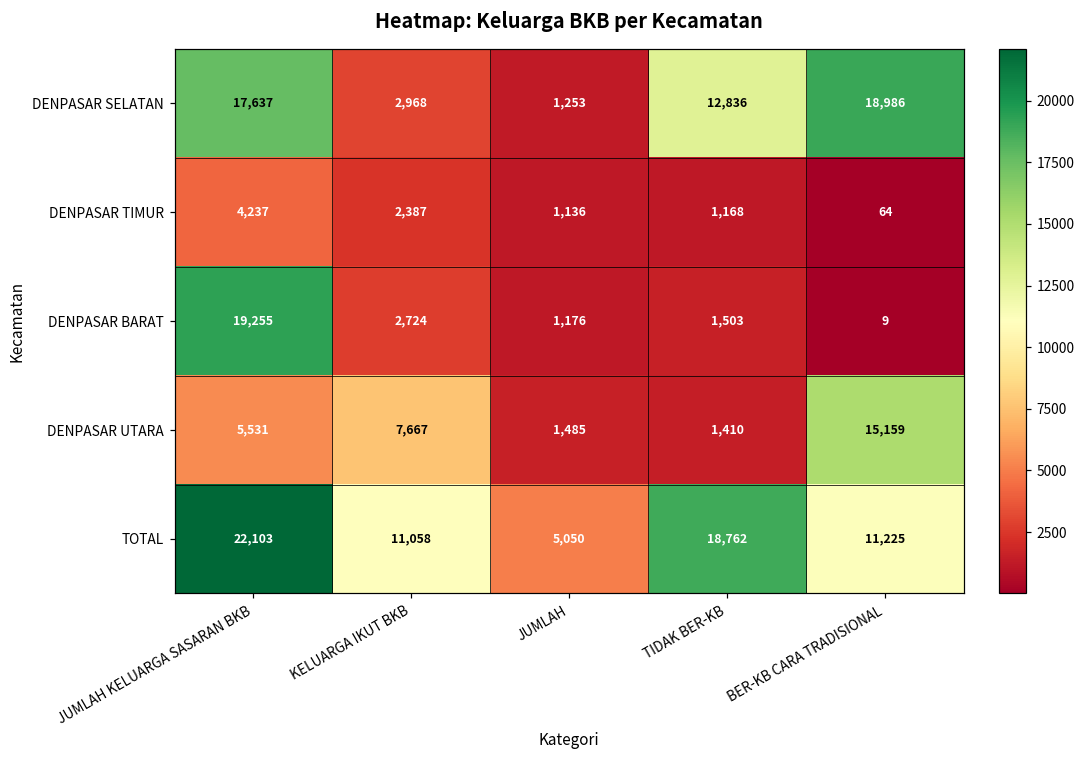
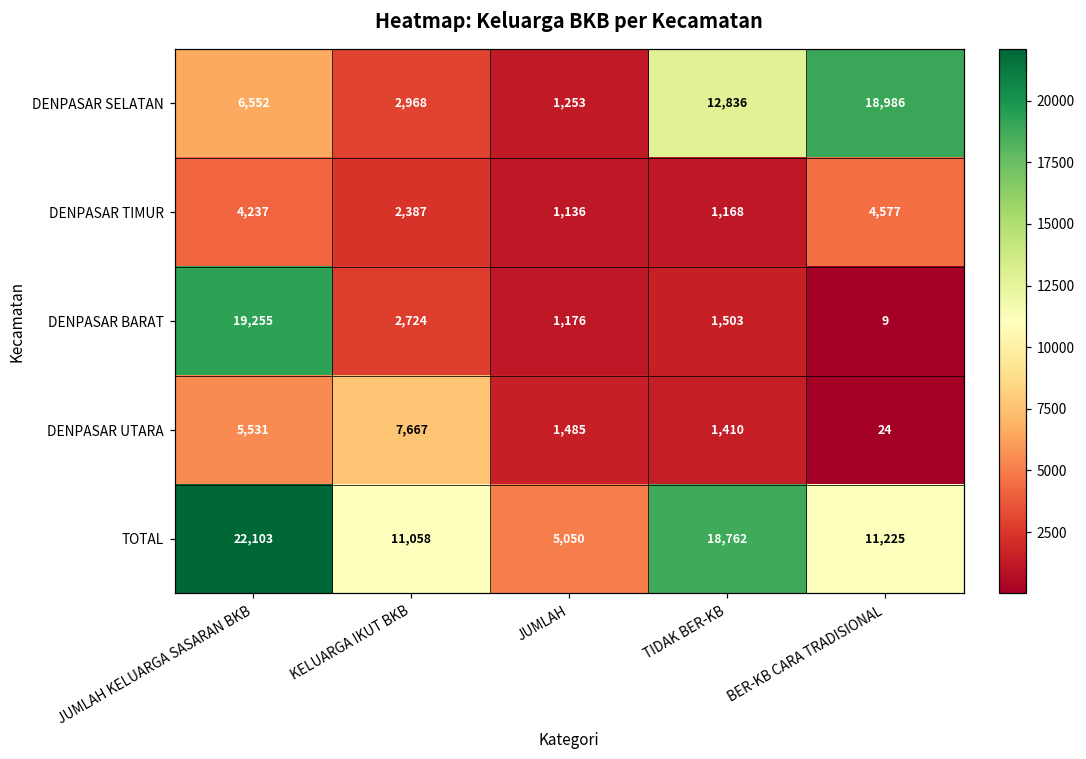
  {
    "DENPASAR SELATAN": {
-     "JUMLAH KELUARGA SASARAN BKB": "17,637",
+     "JUMLAH KELUARGA SASARAN BKB": "6,552",
      "KELUARGA IKUT BKB": "2,968",
      "JUMLAH": "1,253",
      "TIDAK BER-KB": "12,836",
      "BER-KB CARA TRADISIONAL": "18,986"
    },
    "DENPASAR TIMUR": {
      "JUMLAH KELUARGA SASARAN BKB": "4,237",
      "KELUARGA IKUT BKB": "2,387",
      "JUMLAH": "1,136",
      "TIDAK BER-KB": "1,168",
-     "BER-KB CARA TRADISIONAL": "64"
+     "BER-KB CARA TRADISIONAL": "4,577"
    },
    "DENPASAR BARAT": {
      "JUMLAH KELUARGA SASARAN BKB": "19,255",
      "KELUARGA IKUT BKB": "2,724",
      "JUMLAH": "1,176",
      "TIDAK BER-KB": "1,503",
      "BER-KB CARA TRADISIONAL": "9"
    },
    "DENPASAR UTARA": {
      "JUMLAH KELUARGA SASARAN BKB": "5,531",
      "KELUARGA IKUT BKB": "7,667",
      "JUMLAH": "1,485",
      "TIDAK BER-KB": "1,410",
-     "BER-KB CARA TRADISIONAL": "15,159"
+     "BER-KB CARA TRADISIONAL": "24"
    },
    "TOTAL": {
      "JUMLAH KELUARGA SASARAN BKB": "22,103",
      "KELUARGA IKUT BKB": "11,058",
      "JUMLAH": "5,050",
      "TIDAK BER-KB": "18,762",
      "BER-KB CARA TRADISIONAL": "11,225"
    }
  }
